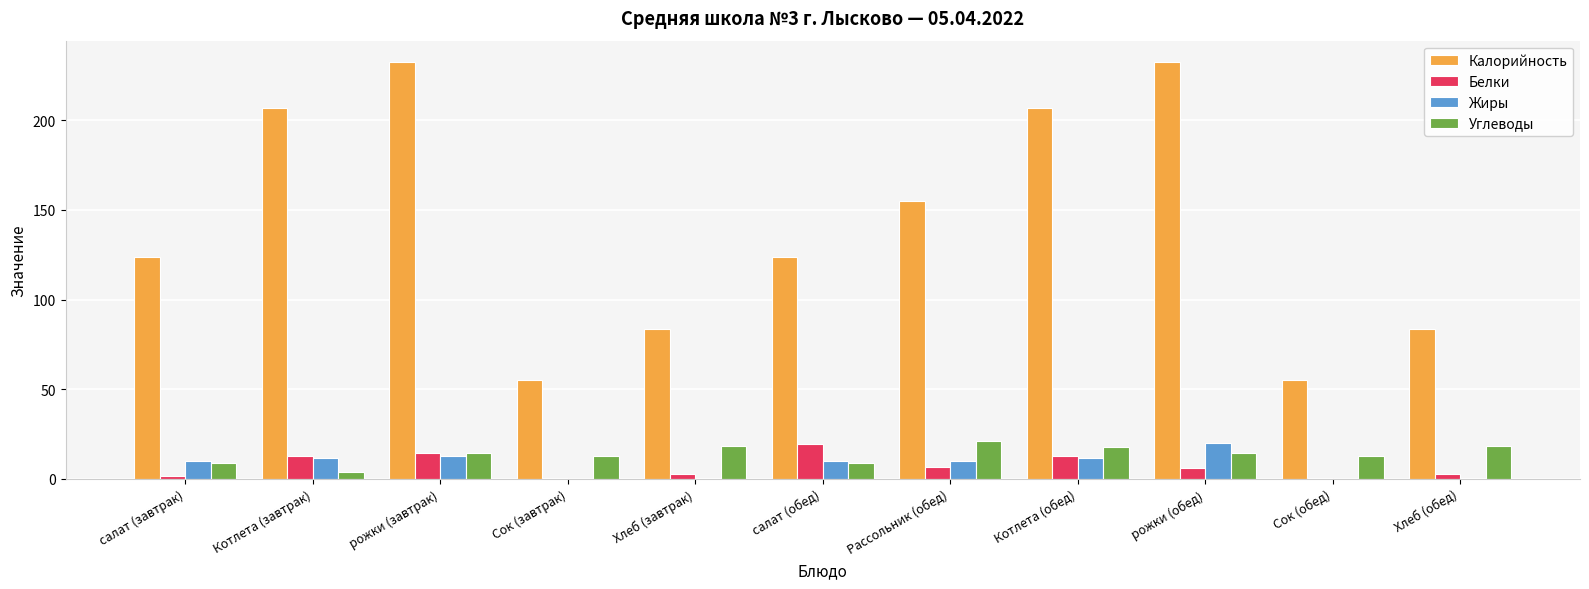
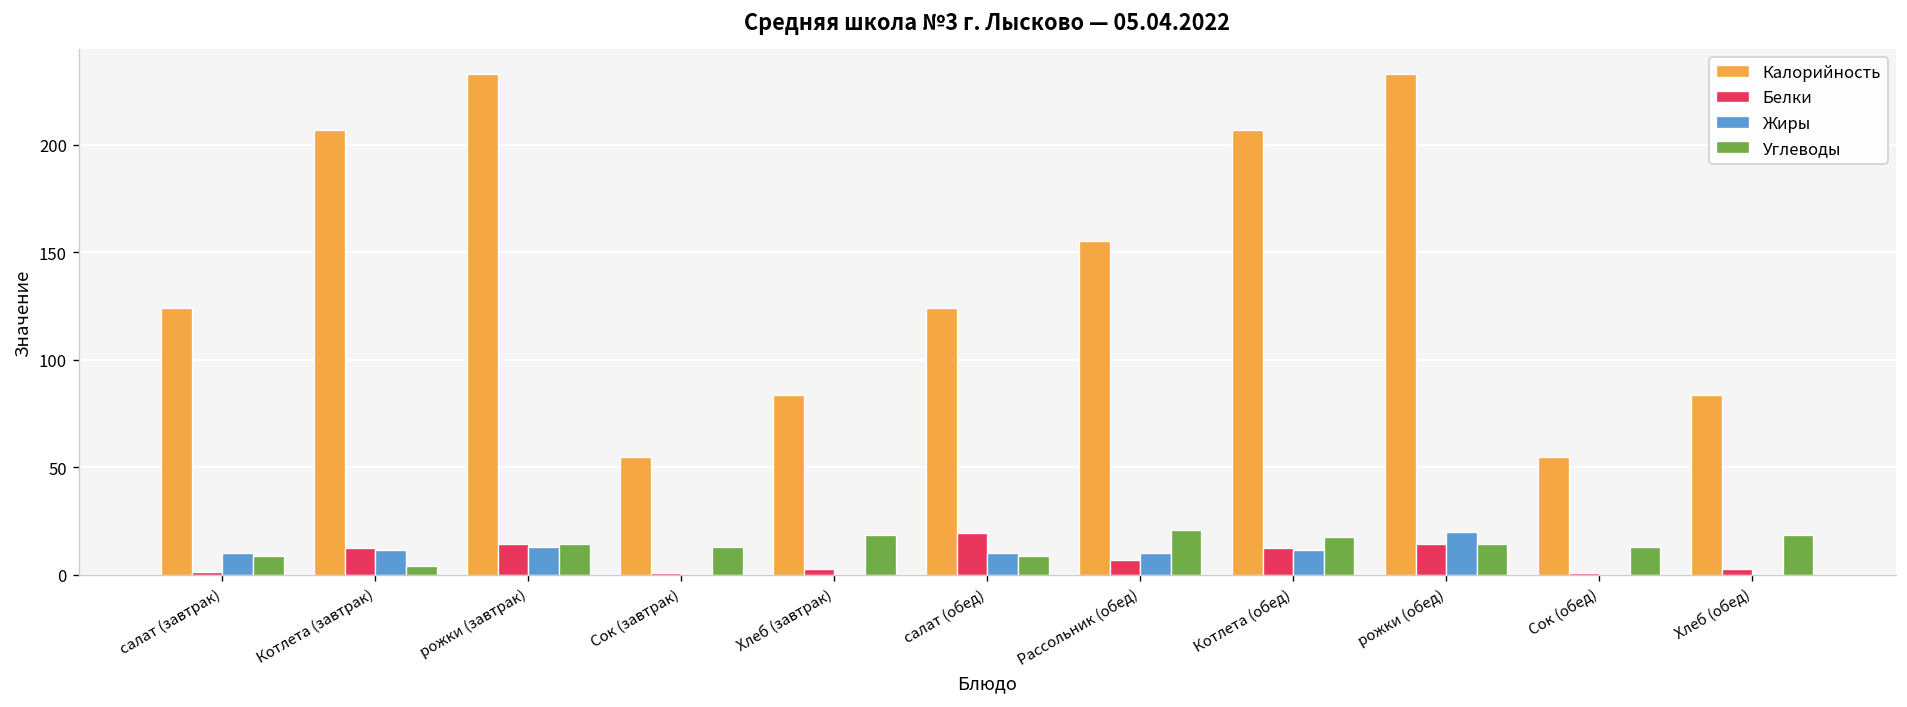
  {
    "Калорийность": {
      "салат (завтрак)": 124,
      "Котлета (завтрак)": 207,
      "рожки (завтрак)": 233,
      "Сок (завтрак)": 55,
      "Хлеб (завтрак)": 84,
      "салат (обед)": 124,
      "Рассольник (обед)": 155,
      "Котлета (обед)": 207,
      "рожки (обед)": 233,
      "Сок (обед)": 55,
      "Хлеб (обед)": 84
    },
    "Белки": {
      "салат (завтрак)": 1,
      "Котлета (завтрак)": 13,
      "рожки (завтрак)": 14,
      "Хлеб (завтрак)": 3,
      "салат (обед)": 20,
      "Рассольник (обед)": 7,
      "Котлета (обед)": 13,
-     "рожки (обед)": 6,
+     "рожки (обед)": 14,
      "Хлеб (обед)": 3
    },
    "Жиры": {
      "салат (завтрак)": 10,
      "Котлета (завтрак)": 12,
      "рожки (завтрак)": 13,
      "Сок (завтрак)": 0,
      "салат (обед)": 10,
      "Рассольник (обед)": 10,
      "Котлета (обед)": 12,
      "рожки (обед)": 20,
      "Сок (обед)": 0
    },
    "Углеводы": {
      "салат (завтрак)": 9,
      "Котлета (завтрак)": 4,
      "рожки (завтрак)": 14,
      "Сок (завтрак)": 13,
      "Хлеб (завтрак)": 18,
      "салат (обед)": 9,
      "Рассольник (обед)": 21,
      "Котлета (обед)": 18,
      "рожки (обед)": 14,
      "Сок (обед)": 13,
      "Хлеб (обед)": 18
    }
  }
